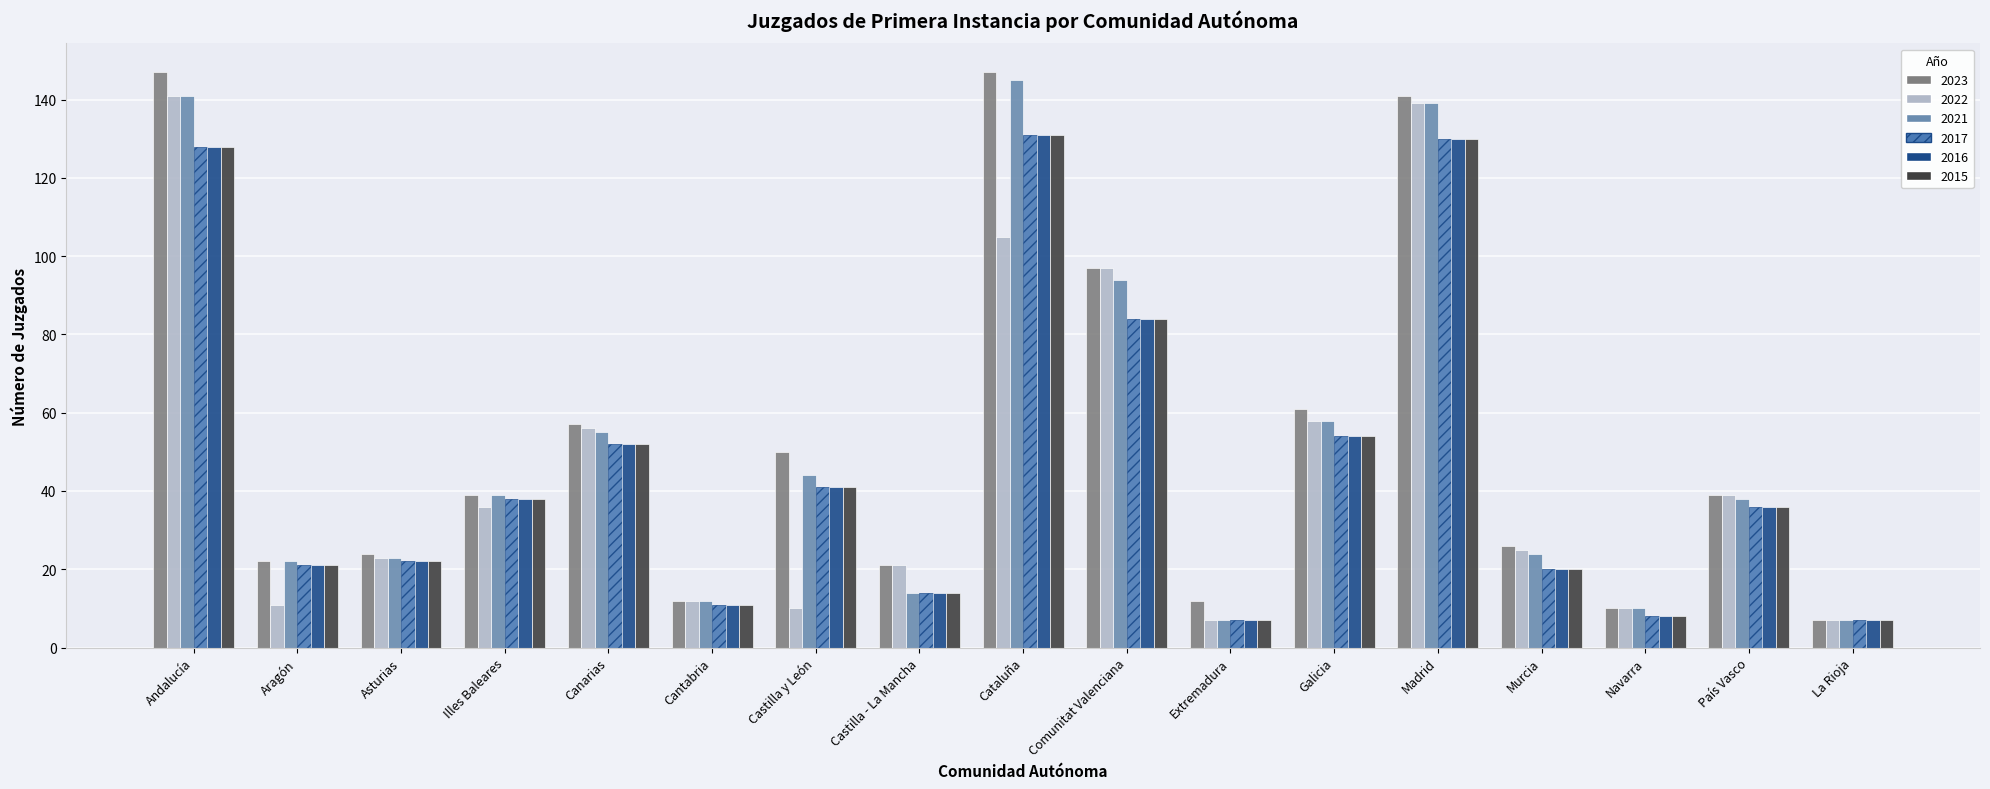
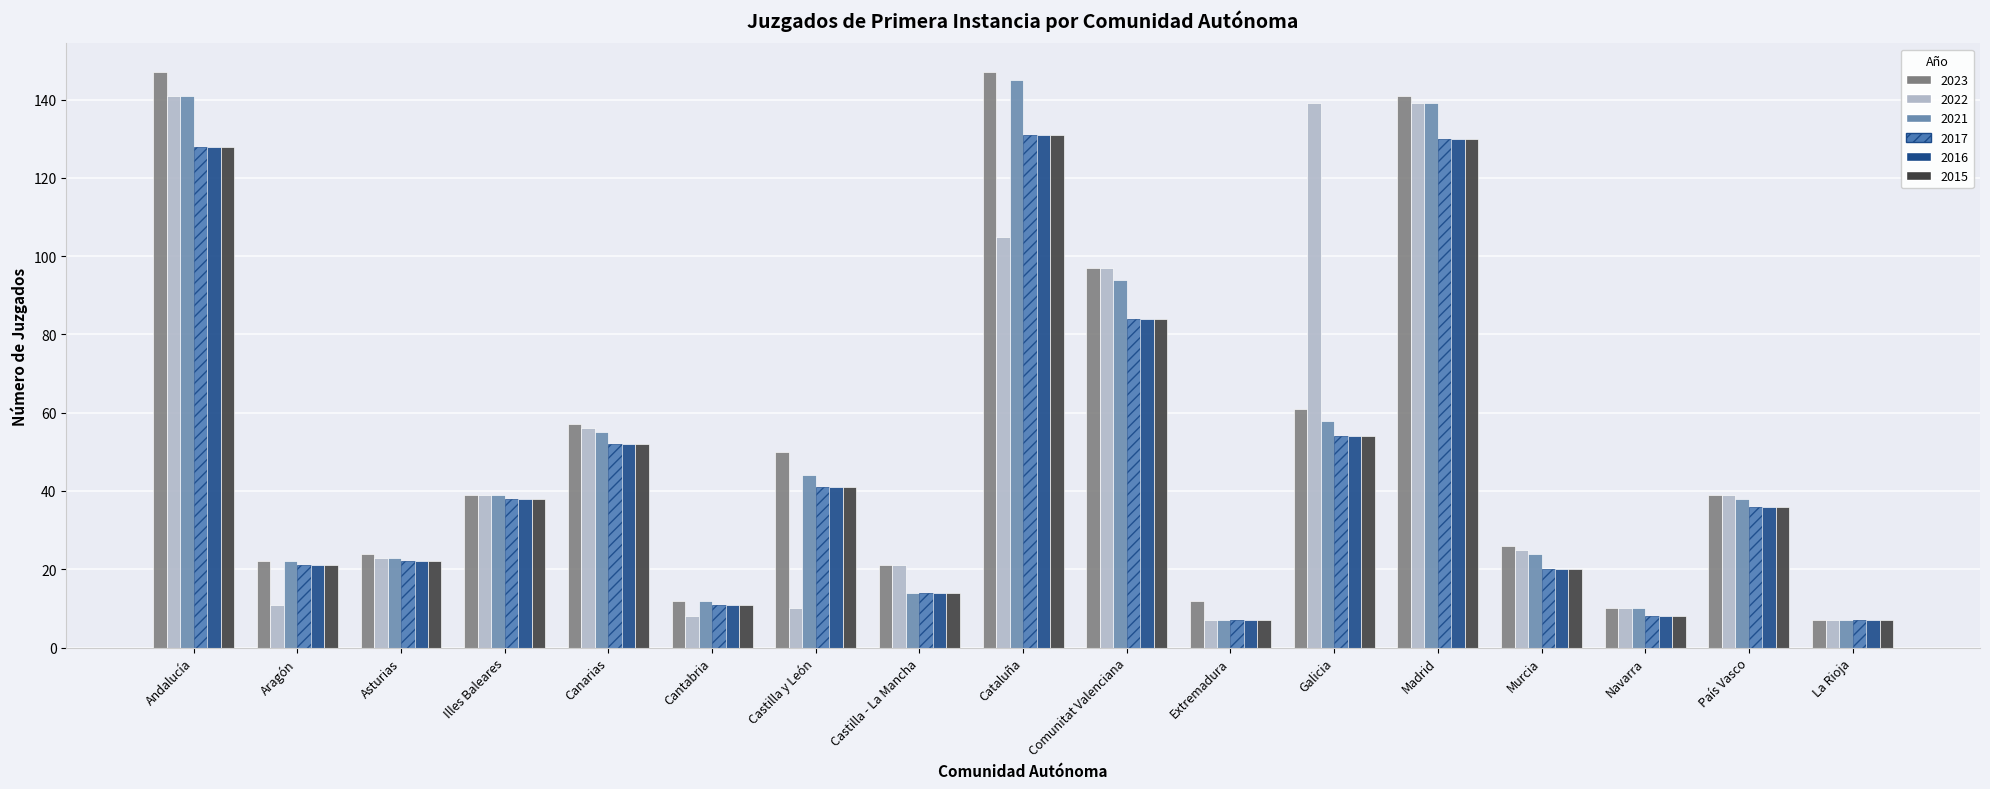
  {
    "2022": {
      "Andalucía": 141,
      "Aragón": 11,
      "Asturias": 23,
-     "Illes Baleares": 36,
+     "Illes Baleares": 39,
      "Canarias": 56,
-     "Cantabria": 12,
+     "Cantabria": 8,
      "Castilla y León": 10,
      "Castilla - La Mancha": 21,
      "Cataluña": 105,
      "Comunitat Valenciana": 97,
      "Extremadura": 7,
-     "Galicia": 58,
+     "Galicia": 139,
      "Madrid": 139,
      "Murcia": 25,
      "Navarra": 10,
      "País Vasco": 39,
      "La Rioja": 7
    },
    "2016": {
      "Andalucía": 128,
      "Aragón": 21,
      "Asturias": 22,
      "Illes Baleares": 38,
      "Canarias": 52,
      "Cantabria": 11,
      "Castilla y León": 41,
      "Castilla - La Mancha": 14,
      "Cataluña": 131,
      "Comunitat Valenciana": 84,
      "Extremadura": 7,
      "Galicia": 54,
      "Madrid": 130,
      "Murcia": 20,
      "Navarra": 8,
      "País Vasco": 36,
      "La Rioja": 7
    },
    "2015": {
      "Andalucía": 128,
      "Aragón": 21,
      "Asturias": 22,
      "Illes Baleares": 38,
      "Canarias": 52,
      "Cantabria": 11,
      "Castilla y León": 41,
      "Castilla - La Mancha": 14,
      "Cataluña": 131,
      "Comunitat Valenciana": 84,
      "Extremadura": 7,
      "Galicia": 54,
      "Madrid": 130,
      "Murcia": 20,
      "Navarra": 8,
      "País Vasco": 36,
      "La Rioja": 7
    }
  }
